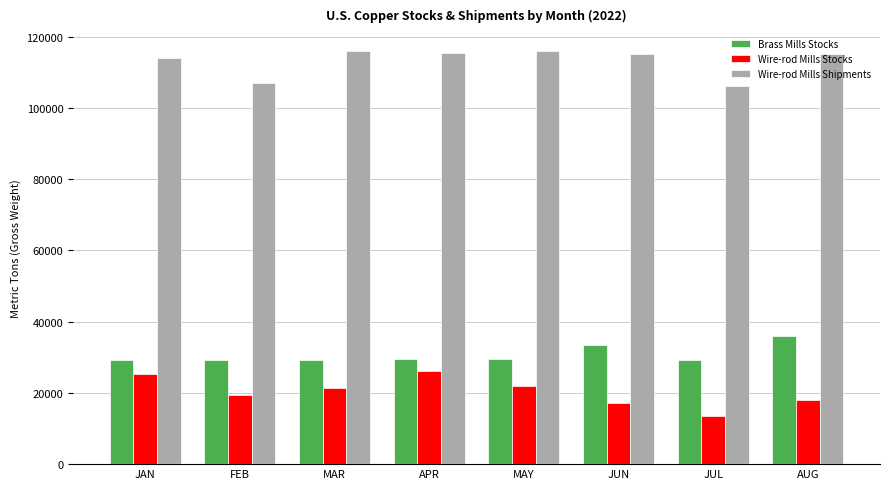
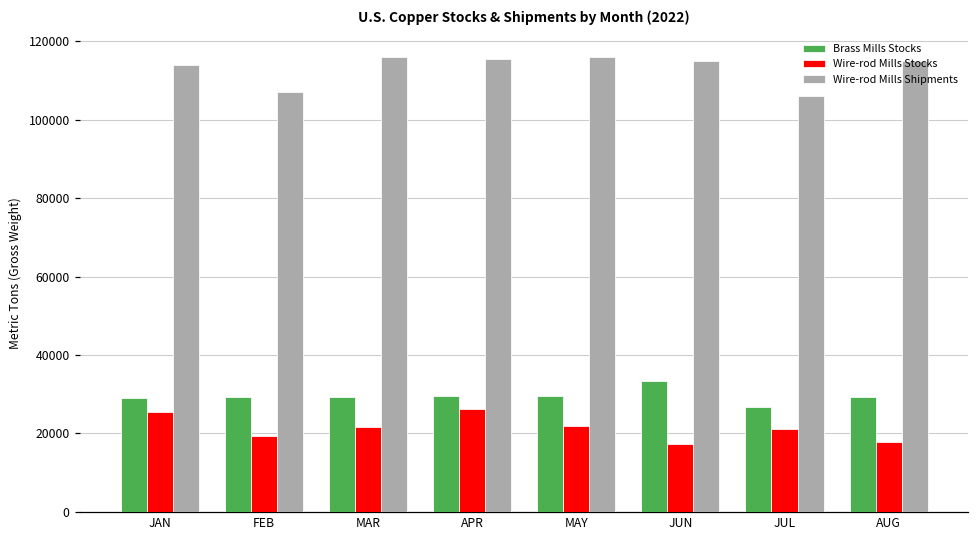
  {
    "Brass Mills Stocks": {
      "JAN": 29000,
      "FEB": 29000,
      "MAR": 29000,
      "APR": 30000,
      "MAY": 29000,
      "JUN": 33000,
-     "JUL": 29000,
-     "AUG": 36000
+     "JUL": 27000,
+     "AUG": 29000
    },
    "Wire-rod Mills Stocks": {
      "JAN": 25000,
      "FEB": 19000,
      "MAR": 22000,
      "APR": 26000,
      "MAY": 22000,
      "JUN": 17000,
-     "JUL": 13000,
+     "JUL": 21000,
      "AUG": 18000
    },
    "Wire-rod Mills Shipments": {
      "JAN": 114000,
      "FEB": 107000,
      "MAR": 116000,
      "APR": 115000,
      "MAY": 116000,
      "JUN": 115000,
      "JUL": 106000,
      "AUG": 115000
    }
  }
